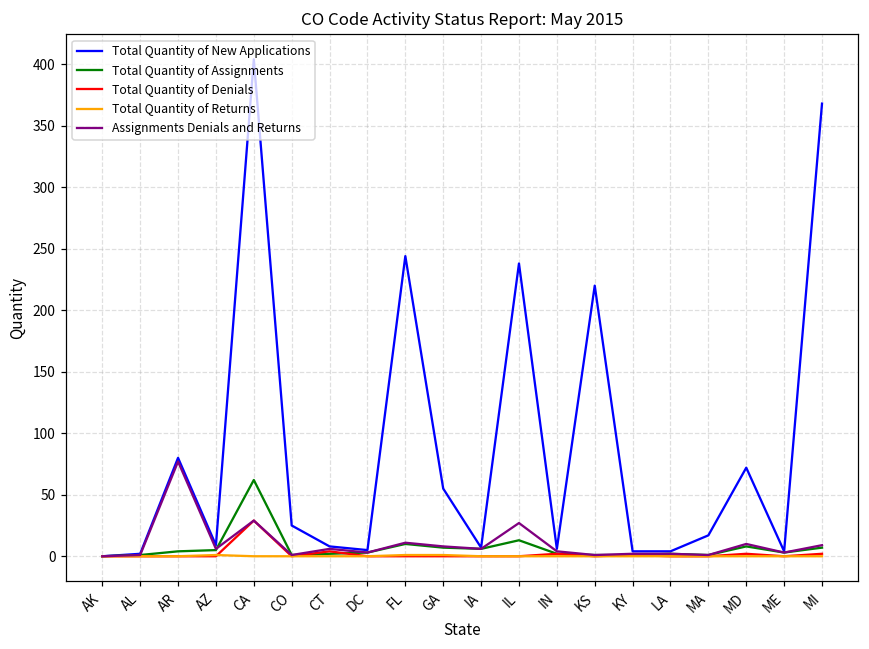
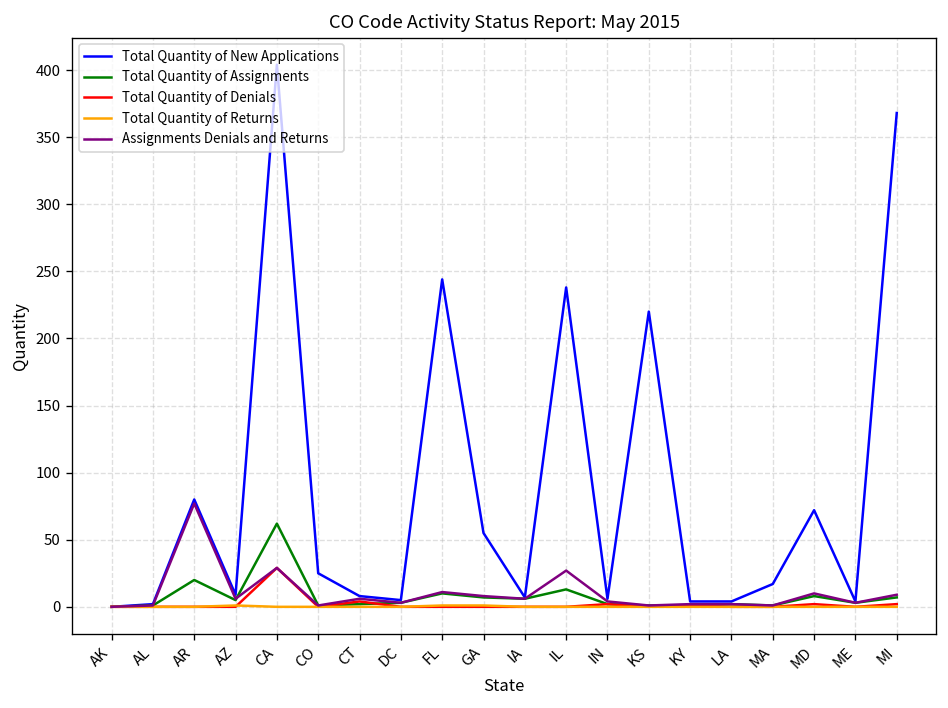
  {
    "Total Quantity of New Applications": {
      "AR": 80,
      "AZ": 9,
      "CO": 25,
      "FL": 244,
      "GA": 55,
      "IL": 238,
      "KS": 220,
      "MA": 17,
      "MD": 72,
      "MI": 368
    },
    "Total Quantity of Assignments": {
-     "AR": 4,
+     "AR": 20,
      "CA": 62,
      "IL": 13
    },
    "Total Quantity of Returns": {
      "CA": 0
    },
    "Assignments Denials and Returns": {
      "AR": 77,
      "IL": 27
    }
  }
